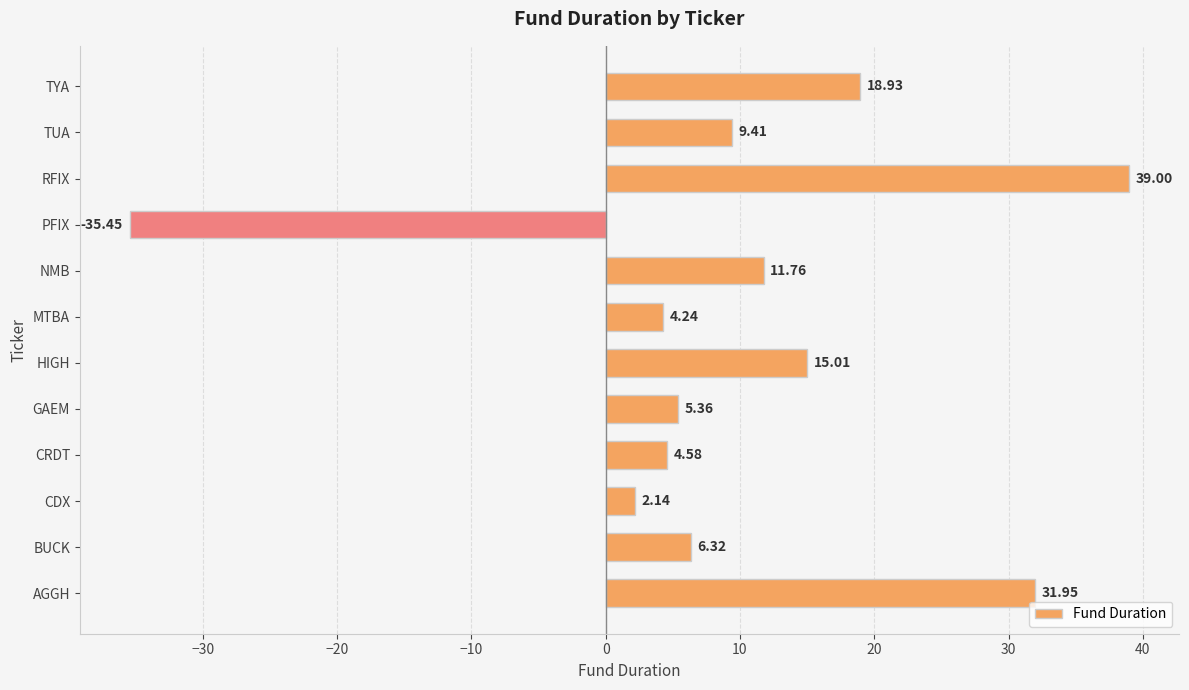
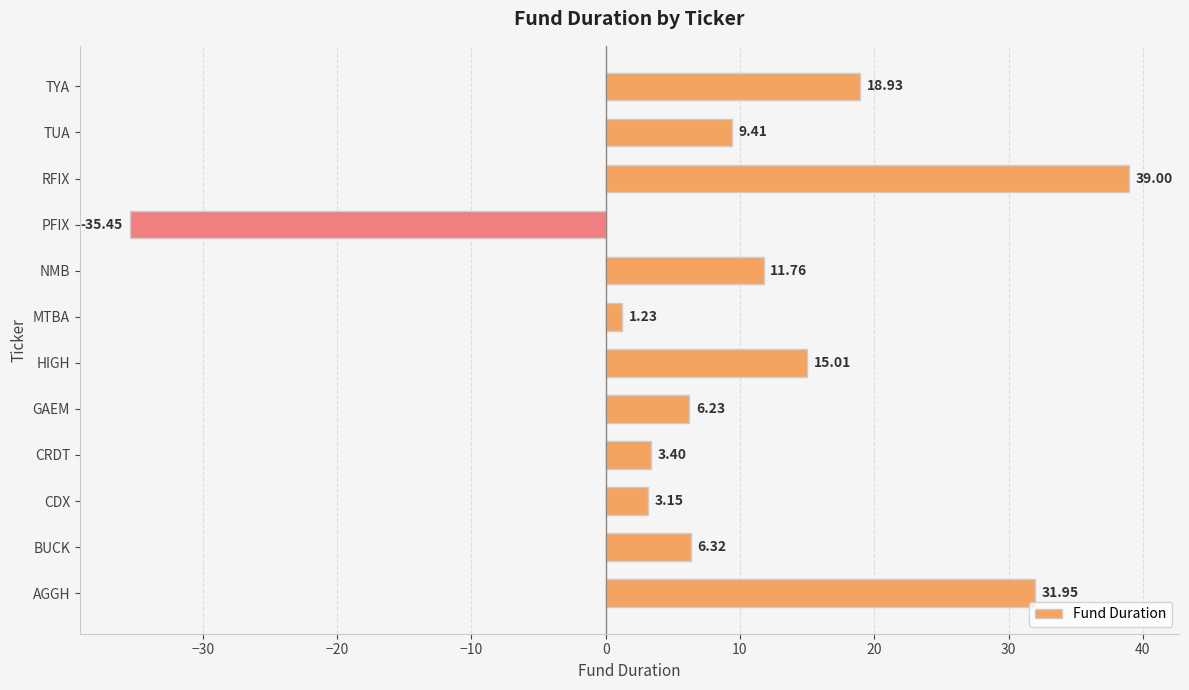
  {
    "TYA": 18.93,
    "TUA": 9.41,
    "RFIX": 39.00,
    "PFIX": -35.45,
    "NMB": 11.76,
-   "MTBA": 4.24,
+   "MTBA": 1.23,
    "HIGH": 15.01,
-   "GAEM": 5.36,
-   "CRDT": 4.58,
-   "CDX": 2.14,
+   "GAEM": 6.23,
+   "CRDT": 3.40,
+   "CDX": 3.15,
    "BUCK": 6.32,
    "AGGH": 31.95
  }
